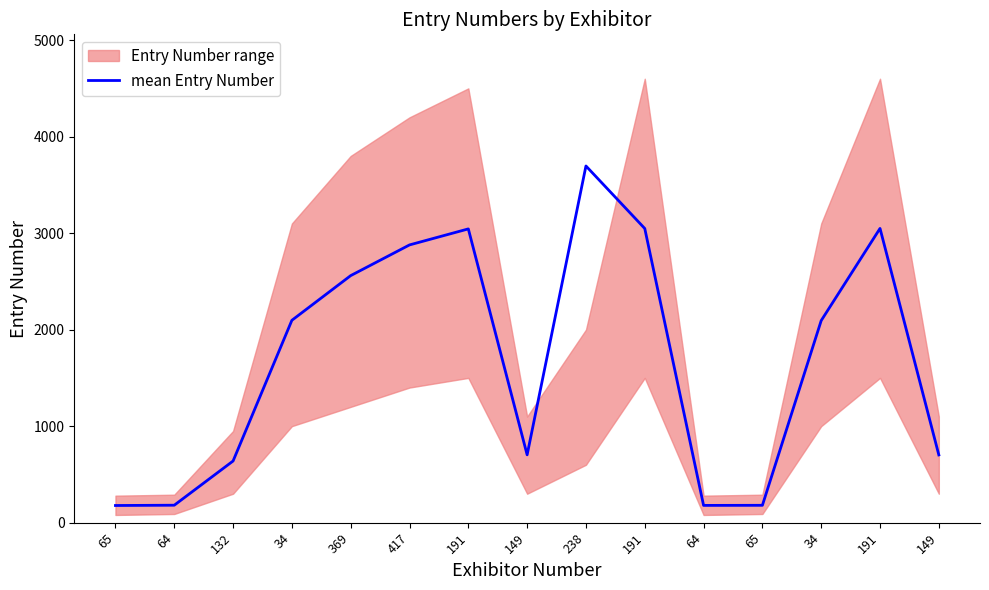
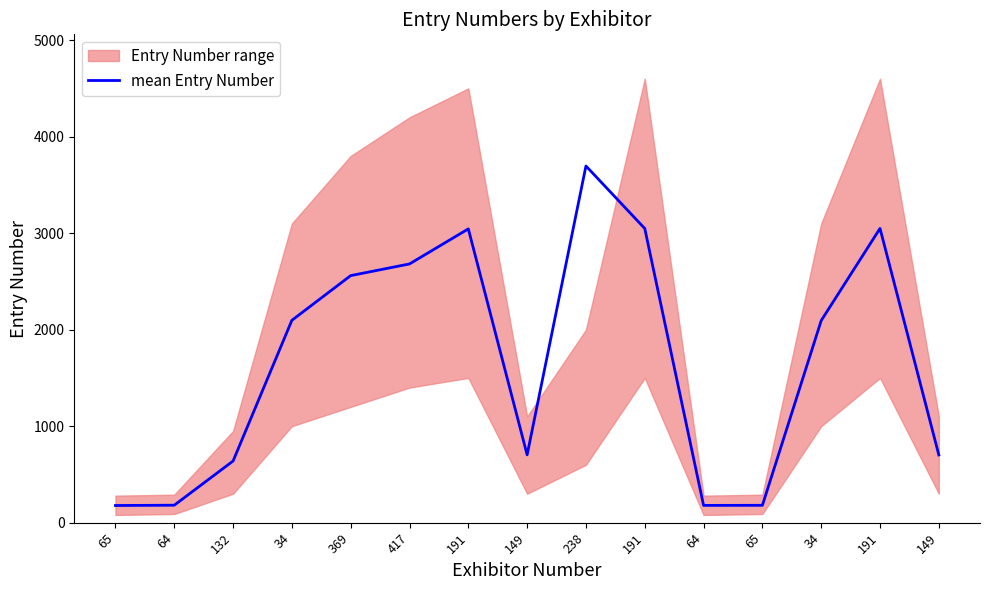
  {
    "mean Entry Number": {
      "132": 600,
      "369": 2600,
-     "417": 2900,
+     "417": 2700,
      "238": 3700
    }
  }
